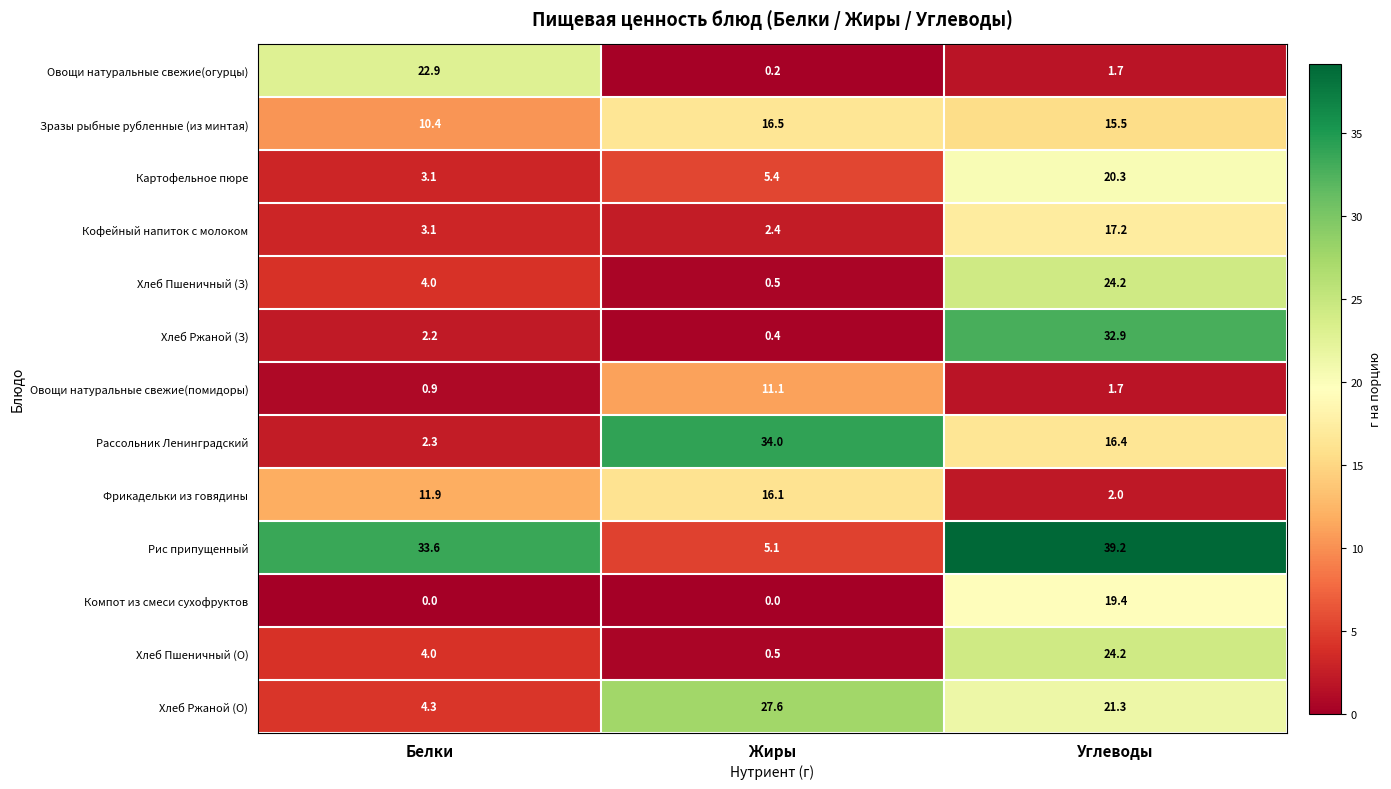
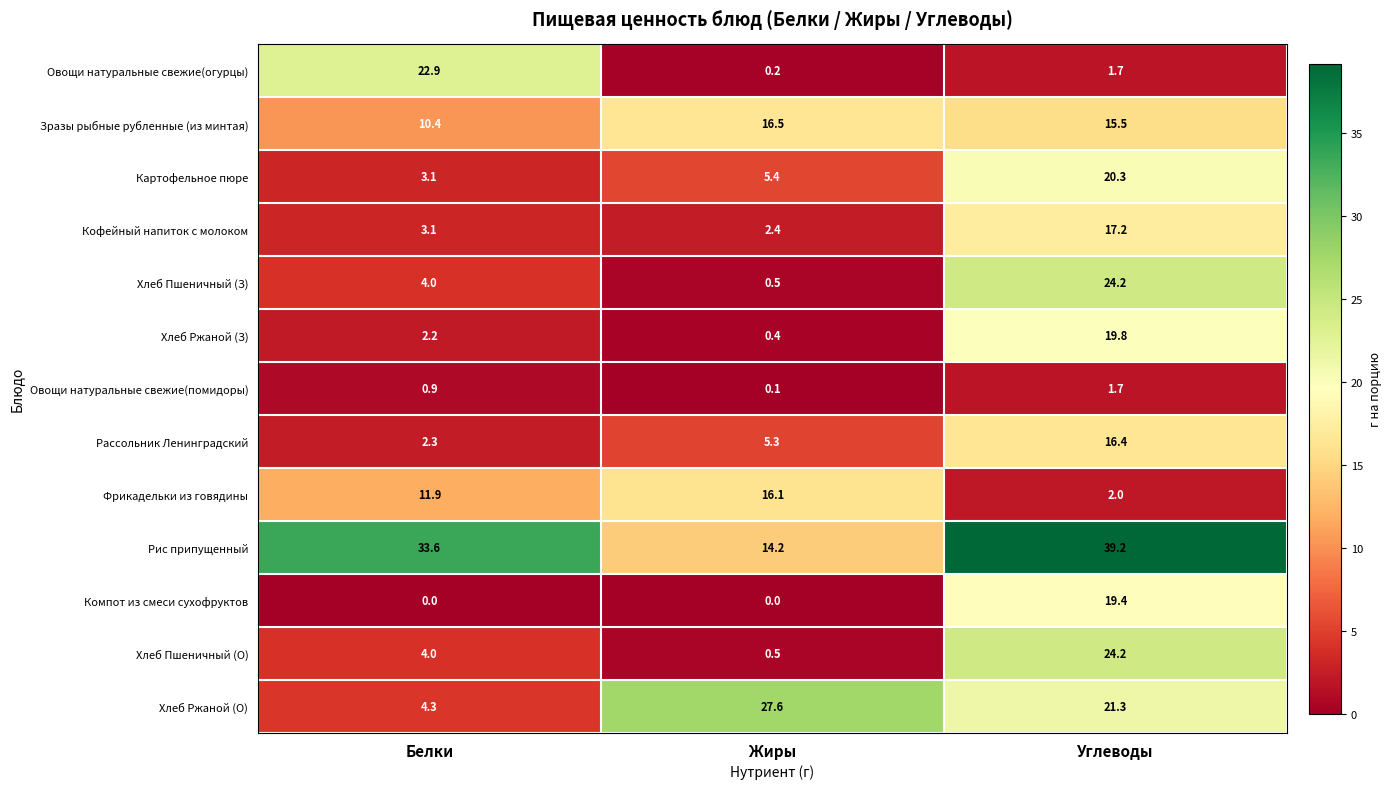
  {
    "Овощи натуральные свежие(огурцы)": {
      "Белки": 22.9,
      "Жиры": 0.2,
      "Углеводы": 1.7
    },
    "Зразы рыбные рубленные (из минтая)": {
      "Белки": 10.4,
      "Жиры": 16.5,
      "Углеводы": 15.5
    },
    "Картофельное пюре": {
      "Белки": 3.1,
      "Жиры": 5.4,
      "Углеводы": 20.3
    },
    "Кофейный напиток с молоком": {
      "Белки": 3.1,
      "Жиры": 2.4,
      "Углеводы": 17.2
    },
    "Хлеб Пшеничный (З)": {
      "Белки": 4.0,
      "Жиры": 0.5,
      "Углеводы": 24.2
    },
    "Хлеб Ржаной (З)": {
      "Белки": 2.2,
      "Жиры": 0.4,
-     "Углеводы": 32.9
+     "Углеводы": 19.8
    },
    "Овощи натуральные свежие(помидоры)": {
      "Белки": 0.9,
-     "Жиры": 11.1,
+     "Жиры": 0.1,
      "Углеводы": 1.7
    },
    "Рассольник Ленинградский": {
      "Белки": 2.3,
-     "Жиры": 34.0,
+     "Жиры": 5.3,
      "Углеводы": 16.4
    },
    "Фрикадельки из говядины": {
      "Белки": 11.9,
      "Жиры": 16.1,
      "Углеводы": 2.0
    },
    "Рис припущенный": {
      "Белки": 33.6,
-     "Жиры": 5.1,
+     "Жиры": 14.2,
      "Углеводы": 39.2
    },
    "Компот из смеси сухофруктов": {
      "Белки": 0.0,
      "Жиры": 0.0,
      "Углеводы": 19.4
    },
    "Хлеб Пшеничный (О)": {
      "Белки": 4.0,
      "Жиры": 0.5,
      "Углеводы": 24.2
    },
    "Хлеб Ржаной (О)": {
      "Белки": 4.3,
      "Жиры": 27.6,
      "Углеводы": 21.3
    }
  }
